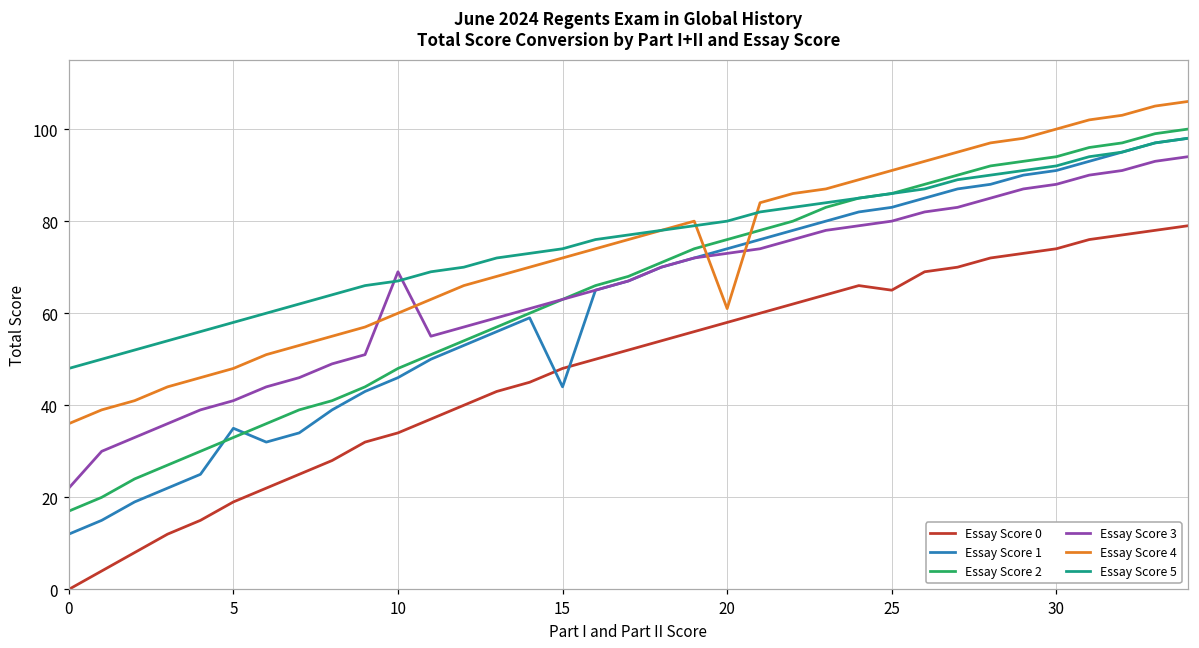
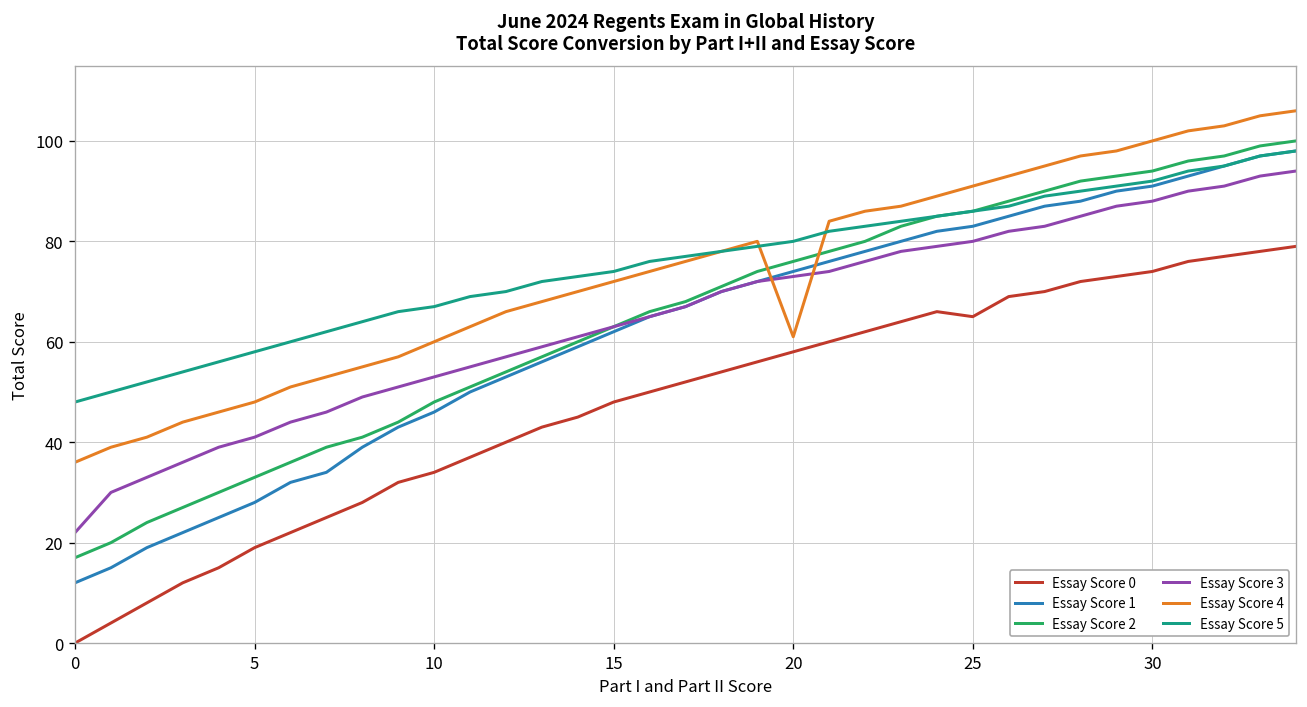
  {
    "Essay Score 0": {
      "0": 0,
      "5": 19,
      "10": 34,
      "15": 48,
      "20": 58,
      "25": 65,
      "30": 74
    },
    "Essay Score 1": {
      "0": 12,
-     "5": 35,
+     "5": 28,
      "10": 46,
-     "15": 44,
+     "15": 62,
      "20": 74,
      "25": 83,
      "30": 91
    },
    "Essay Score 3": {
      "0": 22,
      "5": 41,
-     "10": 69,
+     "10": 53,
      "20": 73,
      "25": 80,
      "30": 88
    },
    "Essay Score 4": {
      "0": 36,
      "5": 48,
      "10": 60,
      "15": 72,
      "20": 61,
      "25": 91,
      "30": 100
    }
  }
